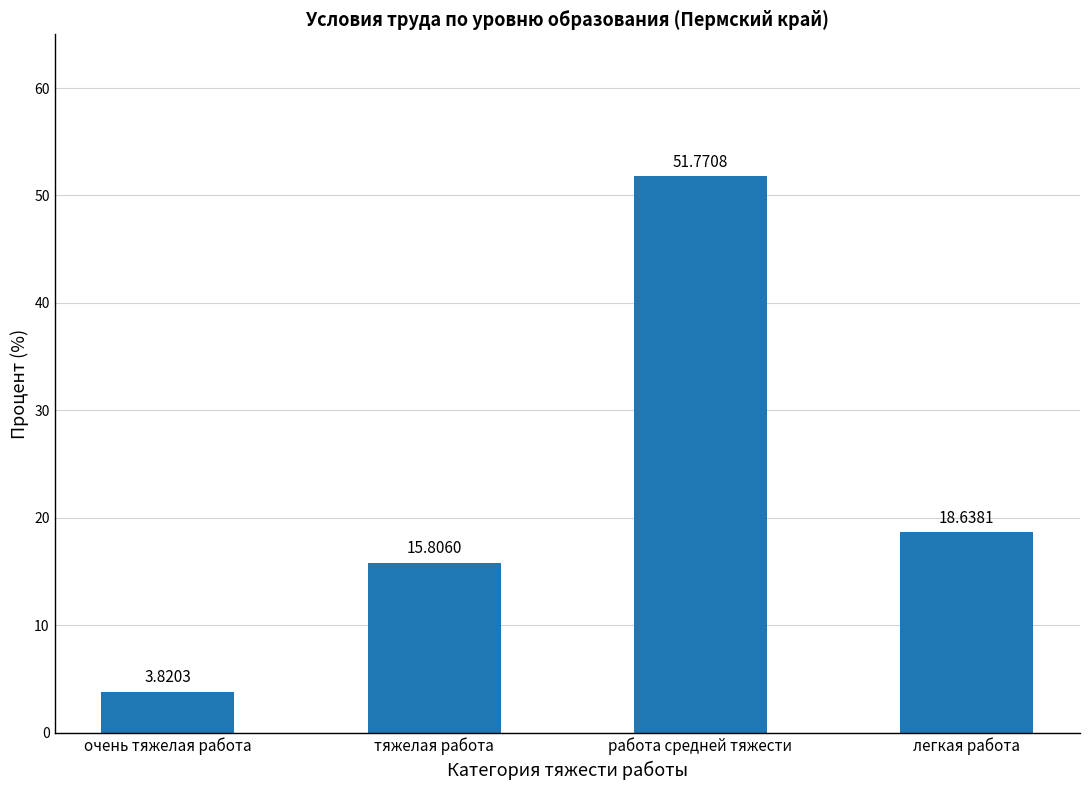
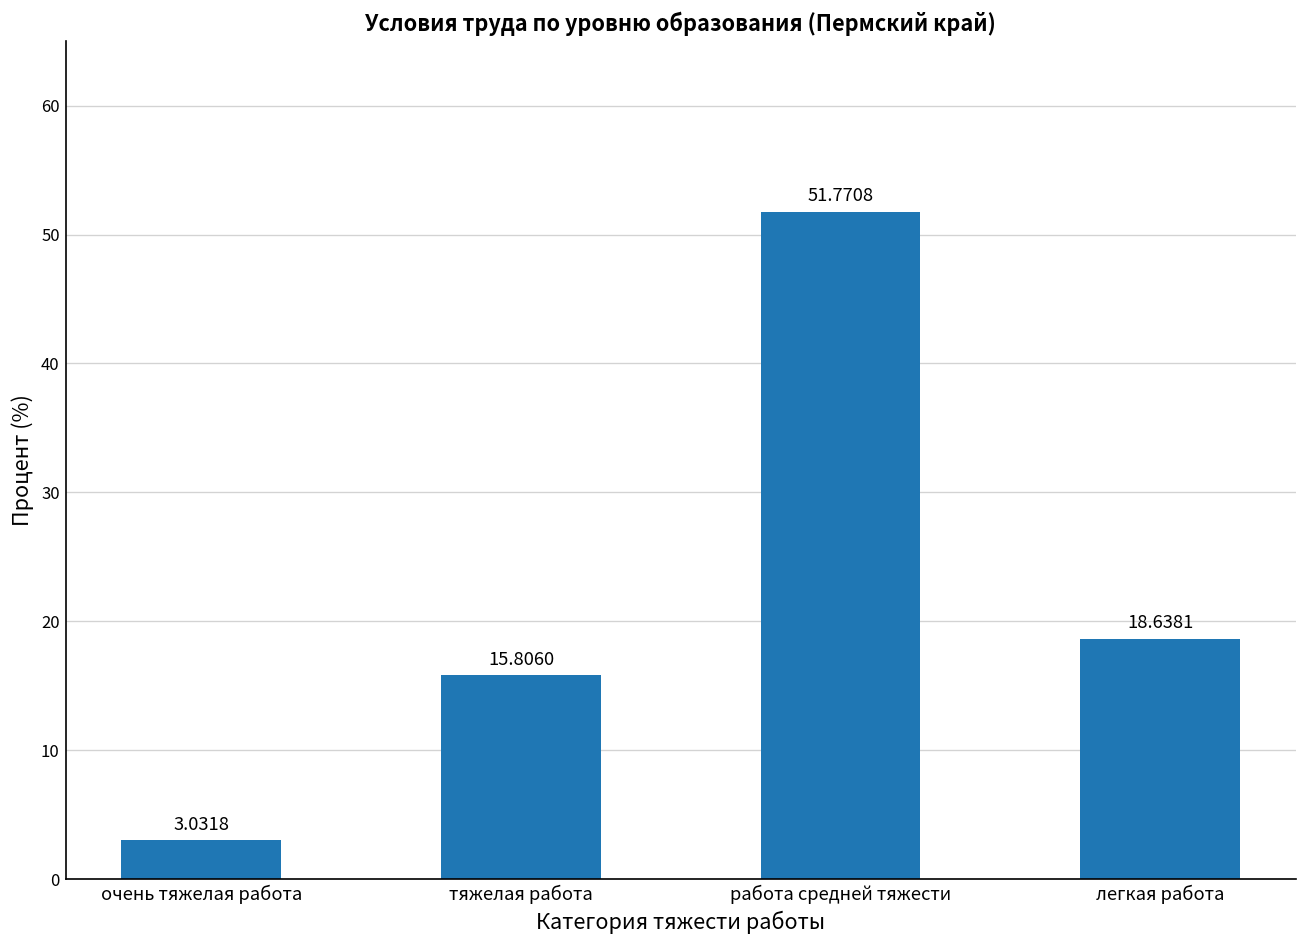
  {
-   "очень тяжелая работа": 3.8203,
+   "очень тяжелая работа": 3.0318,
    "тяжелая работа": 15.8060,
    "работа средней тяжести": 51.7708,
    "легкая работа": 18.6381
  }
